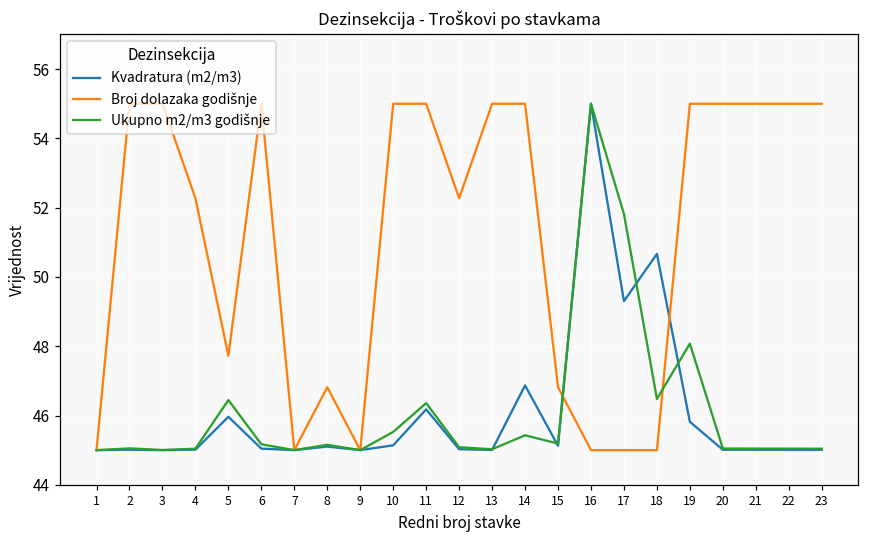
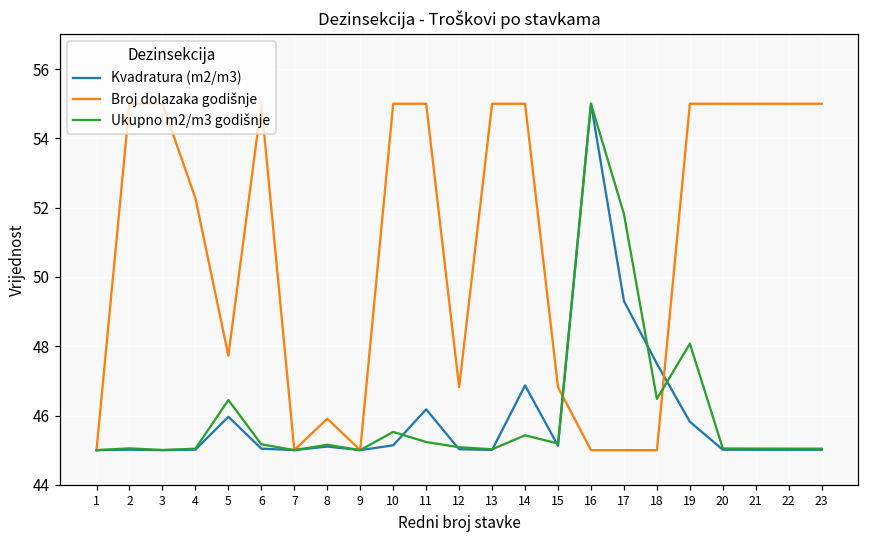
  {
    "Kvadratura (m2/m3)": {
      "5": 46.0,
      "6": 45.0,
      "10": 45.1,
      "11": 46.2,
      "14": 46.9,
      "17": 49.3,
-     "18": 50.7,
+     "18": 47.5,
      "19": 45.8
    },
    "Broj dolazaka godišnje": {
      "4": 52.3,
      "5": 47.7,
-     "8": 46.8,
+     "8": 45.9,
      "10": 55.0,
      "11": 55.0,
-     "12": 52.3,
+     "12": 46.8,
      "13": 55.0,
      "14": 55.0,
      "15": 46.8,
      "16": 45.0,
      "17": 45.0,
      "18": 45.0,
      "19": 55.0,
      "20": 55.0,
      "21": 55.0,
      "22": 55.0,
      "23": 55.0
    },
    "Ukupno m2/m3 godišnje": {
      "5": 46.4,
      "6": 45.2,
      "10": 45.5,
-     "11": 46.4,
+     "11": 45.2,
      "14": 45.4,
      "17": 51.8,
      "18": 46.5,
      "19": 48.1
    }
  }
